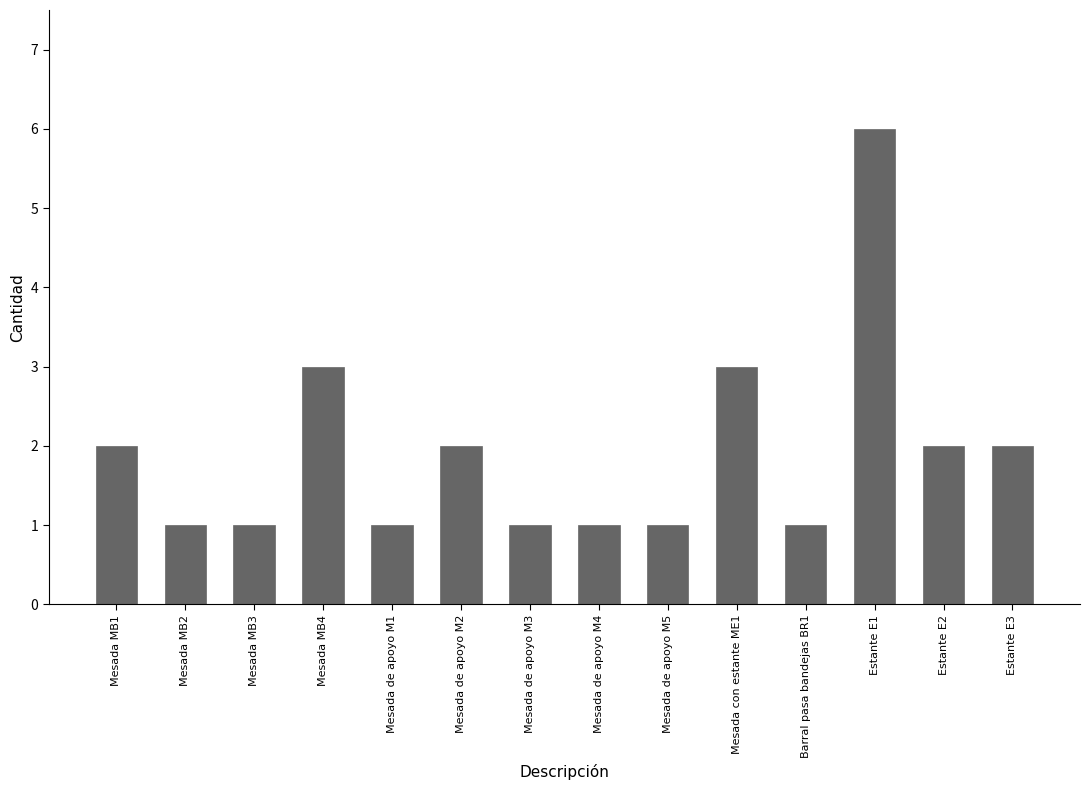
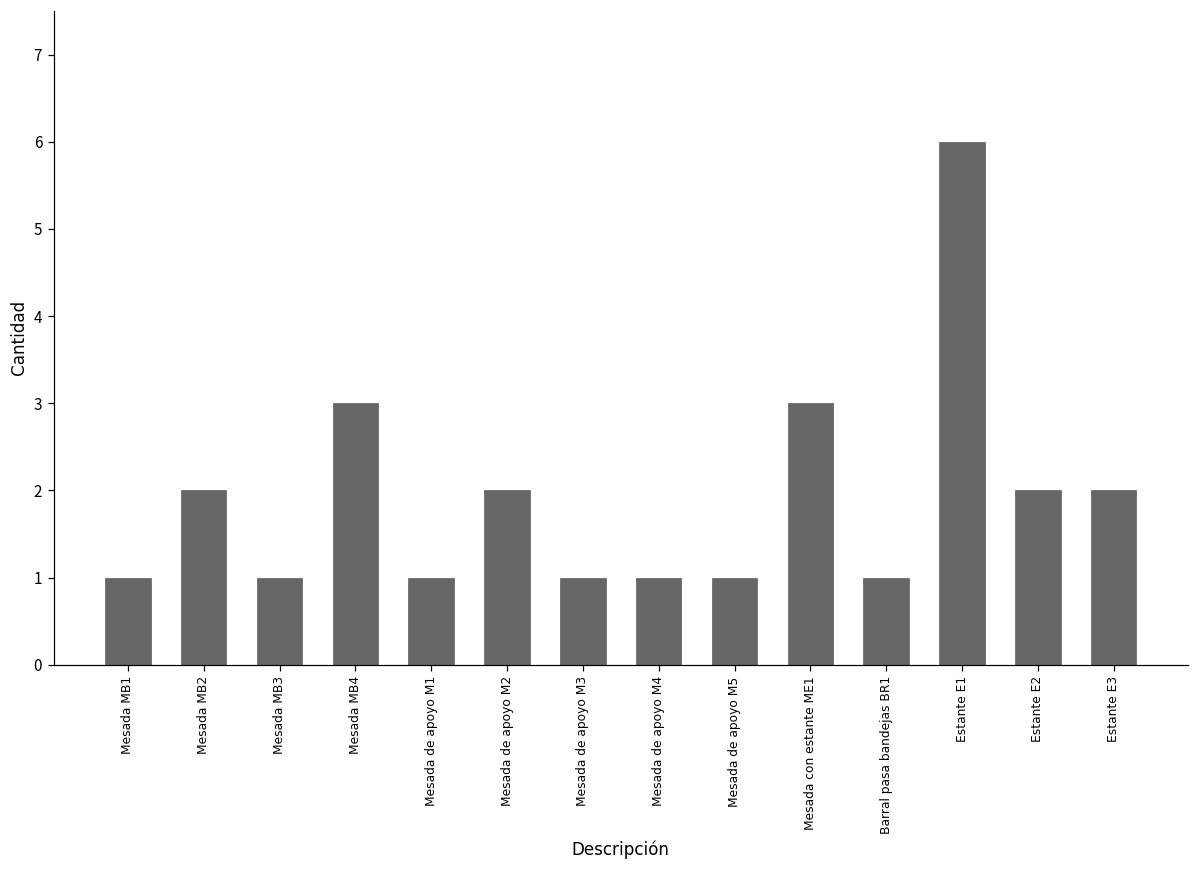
  {
-   "Mesada MB1": 2,
-   "Mesada MB2": 1,
+   "Mesada MB1": 1,
+   "Mesada MB2": 2,
    "Mesada MB3": 1,
    "Mesada MB4": 3,
    "Mesada de apoyo M1": 1,
    "Mesada de apoyo M2": 2,
    "Mesada de apoyo M3": 1,
    "Mesada de apoyo M4": 1,
    "Mesada de apoyo M5": 1,
    "Mesada con estante ME1": 3,
    "Barral pasa bandejas BR1": 1,
    "Estante E1": 6,
    "Estante E2": 2,
    "Estante E3": 2
  }
